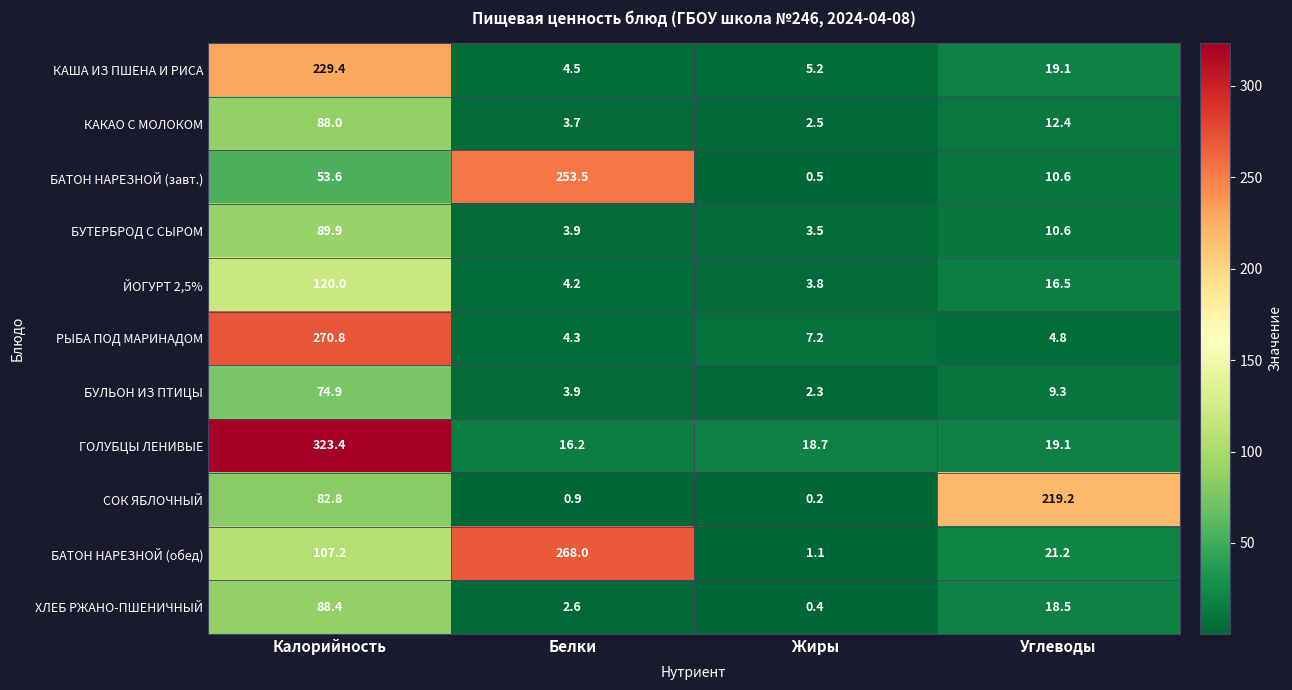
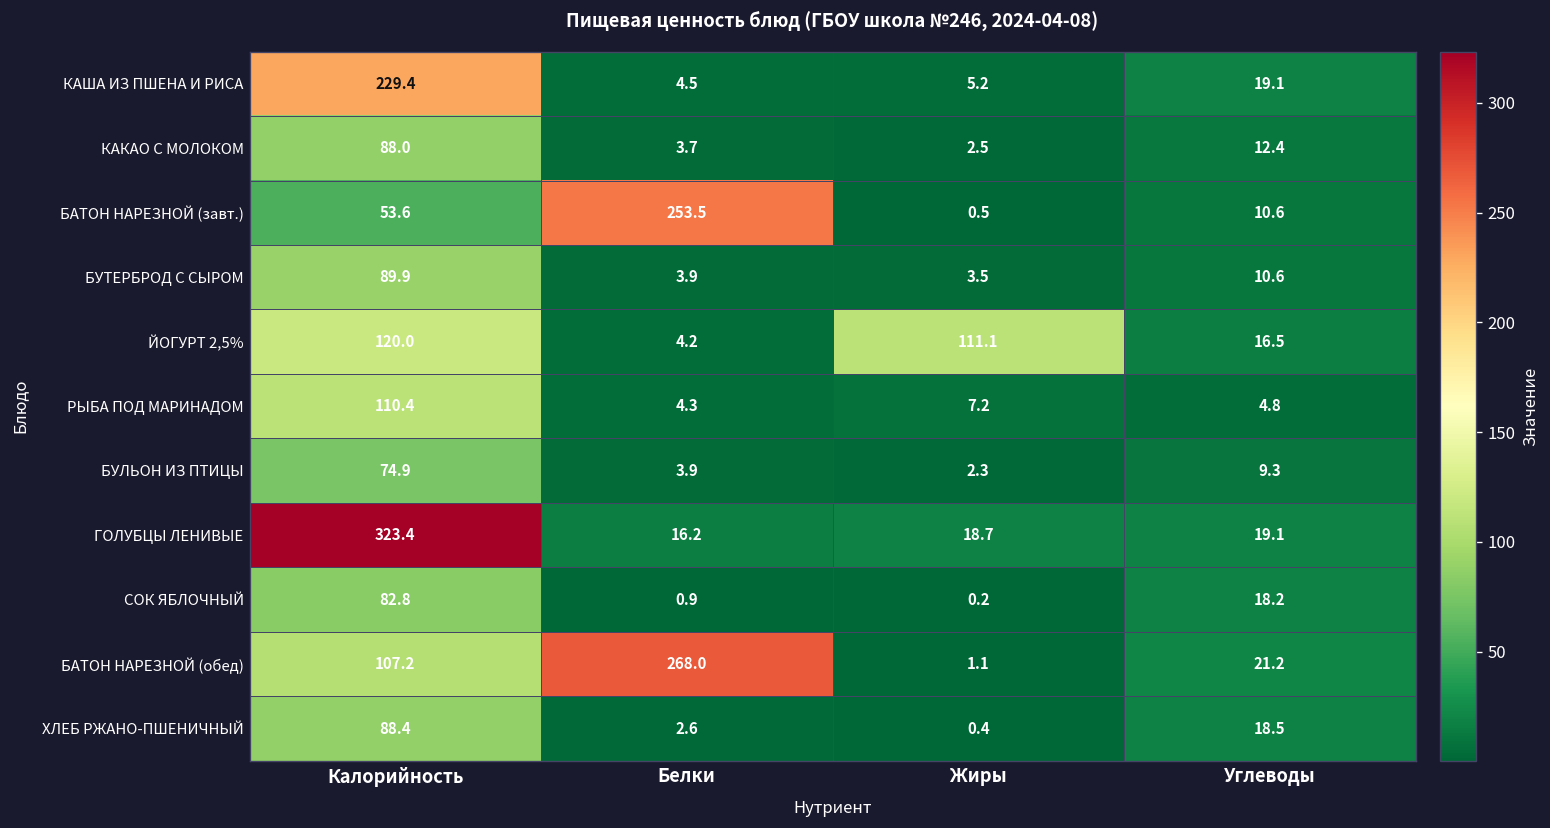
  {
    "КАША ИЗ ПШЕНА И РИСА": {
      "Калорийность": 229.4,
      "Белки": 4.5,
      "Жиры": 5.2,
      "Углеводы": 19.1
    },
    "КАКАО С МОЛОКОМ": {
      "Калорийность": 88.0,
      "Белки": 3.7,
      "Жиры": 2.5,
      "Углеводы": 12.4
    },
    "БАТОН НАРЕЗНОЙ (завт.)": {
      "Калорийность": 53.6,
      "Белки": 253.5,
      "Жиры": 0.5,
      "Углеводы": 10.6
    },
    "БУТЕРБРОД С СЫРОМ": {
      "Калорийность": 89.9,
      "Белки": 3.9,
      "Жиры": 3.5,
      "Углеводы": 10.6
    },
    "ЙОГУРТ 2,5%": {
      "Калорийность": 120.0,
      "Белки": 4.2,
-     "Жиры": 3.8,
+     "Жиры": 111.1,
      "Углеводы": 16.5
    },
    "РЫБА ПОД МАРИНАДОМ": {
-     "Калорийность": 270.8,
+     "Калорийность": 110.4,
      "Белки": 4.3,
      "Жиры": 7.2,
      "Углеводы": 4.8
    },
    "БУЛЬОН ИЗ ПТИЦЫ": {
      "Калорийность": 74.9,
      "Белки": 3.9,
      "Жиры": 2.3,
      "Углеводы": 9.3
    },
    "ГОЛУБЦЫ ЛЕНИВЫЕ": {
      "Калорийность": 323.4,
      "Белки": 16.2,
      "Жиры": 18.7,
      "Углеводы": 19.1
    },
    "СОК ЯБЛОЧНЫЙ": {
      "Калорийность": 82.8,
      "Белки": 0.9,
      "Жиры": 0.2,
-     "Углеводы": 219.2
+     "Углеводы": 18.2
    },
    "БАТОН НАРЕЗНОЙ (обед)": {
      "Калорийность": 107.2,
      "Белки": 268.0,
      "Жиры": 1.1,
      "Углеводы": 21.2
    },
    "ХЛЕБ РЖАНО-ПШЕНИЧНЫЙ": {
      "Калорийность": 88.4,
      "Белки": 2.6,
      "Жиры": 0.4,
      "Углеводы": 18.5
    }
  }
